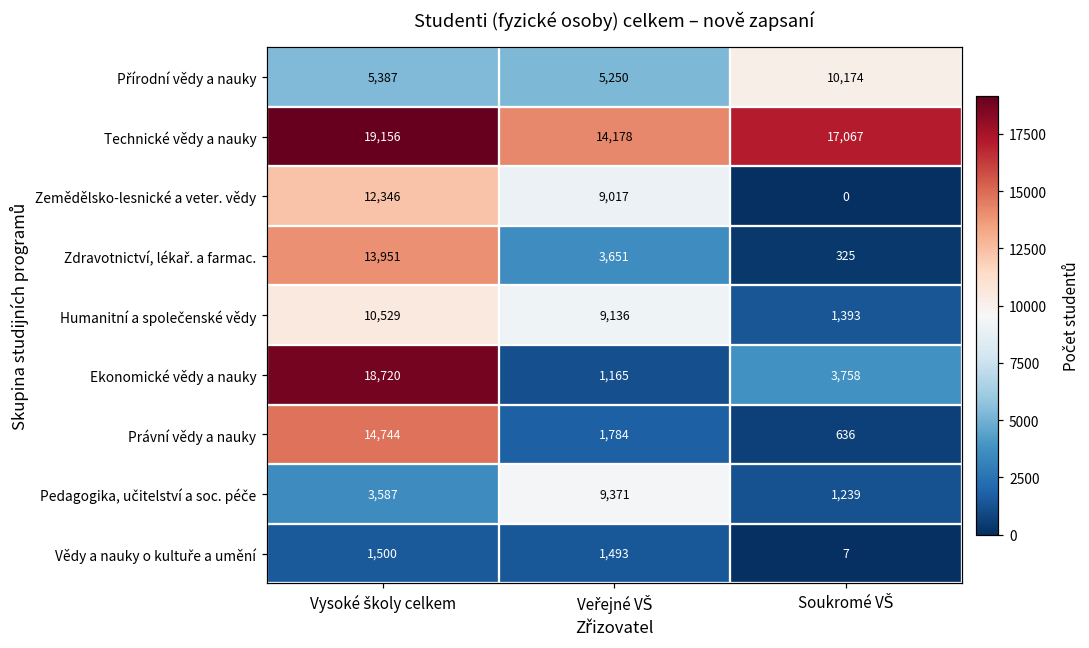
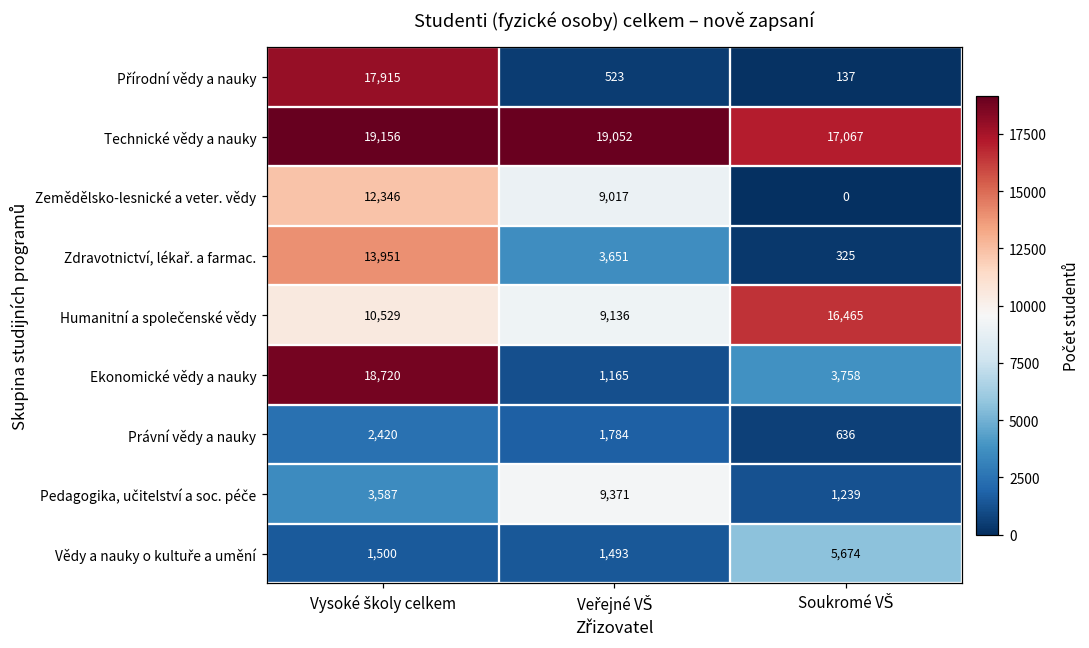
  {
    "Přírodní vědy a nauky": {
-     "Vysoké školy celkem": "5,387",
-     "Veřejné VŠ": "5,250",
-     "Soukromé VŠ": "10,174"
+     "Vysoké školy celkem": "17,915",
+     "Veřejné VŠ": "523",
+     "Soukromé VŠ": "137"
    },
    "Technické vědy a nauky": {
      "Vysoké školy celkem": "19,156",
-     "Veřejné VŠ": "14,178",
+     "Veřejné VŠ": "19,052",
      "Soukromé VŠ": "17,067"
    },
    "Zemědělsko-lesnické a veter. vědy": {
      "Vysoké školy celkem": "12,346",
      "Veřejné VŠ": "9,017",
      "Soukromé VŠ": "0"
    },
    "Zdravotnictví, lékař. a farmac.": {
      "Vysoké školy celkem": "13,951",
      "Veřejné VŠ": "3,651",
      "Soukromé VŠ": "325"
    },
    "Humanitní a společenské vědy": {
      "Vysoké školy celkem": "10,529",
      "Veřejné VŠ": "9,136",
-     "Soukromé VŠ": "1,393"
+     "Soukromé VŠ": "16,465"
    },
    "Ekonomické vědy a nauky": {
      "Vysoké školy celkem": "18,720",
      "Veřejné VŠ": "1,165",
      "Soukromé VŠ": "3,758"
    },
    "Právní vědy a nauky": {
-     "Vysoké školy celkem": "14,744",
+     "Vysoké školy celkem": "2,420",
      "Veřejné VŠ": "1,784",
      "Soukromé VŠ": "636"
    },
    "Pedagogika, učitelství a soc. péče": {
      "Vysoké školy celkem": "3,587",
      "Veřejné VŠ": "9,371",
      "Soukromé VŠ": "1,239"
    },
    "Vědy a nauky o kultuře a umění": {
      "Vysoké školy celkem": "1,500",
      "Veřejné VŠ": "1,493",
-     "Soukromé VŠ": "7"
+     "Soukromé VŠ": "5,674"
    }
  }
